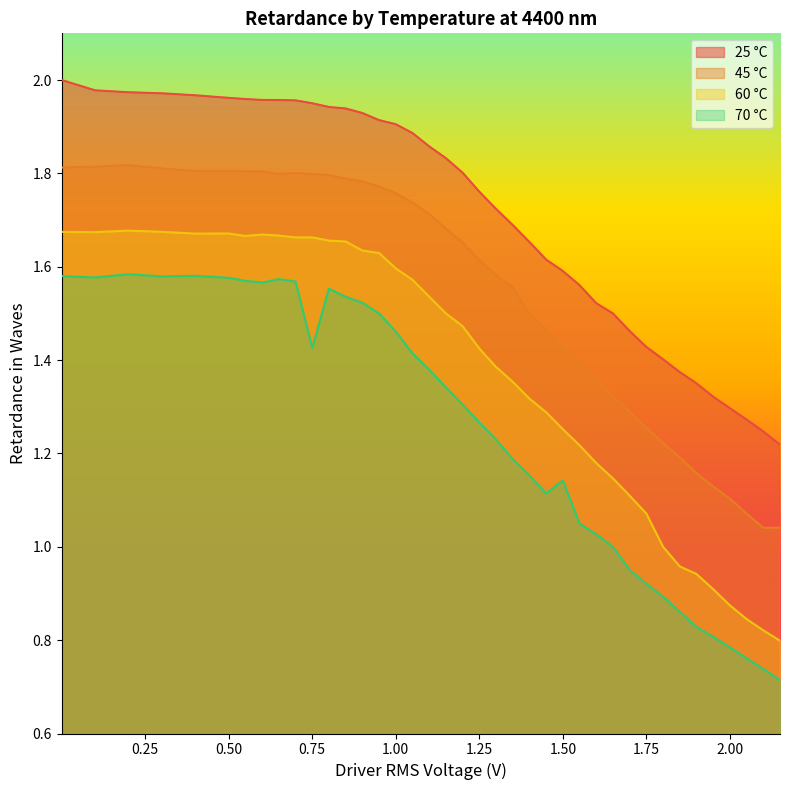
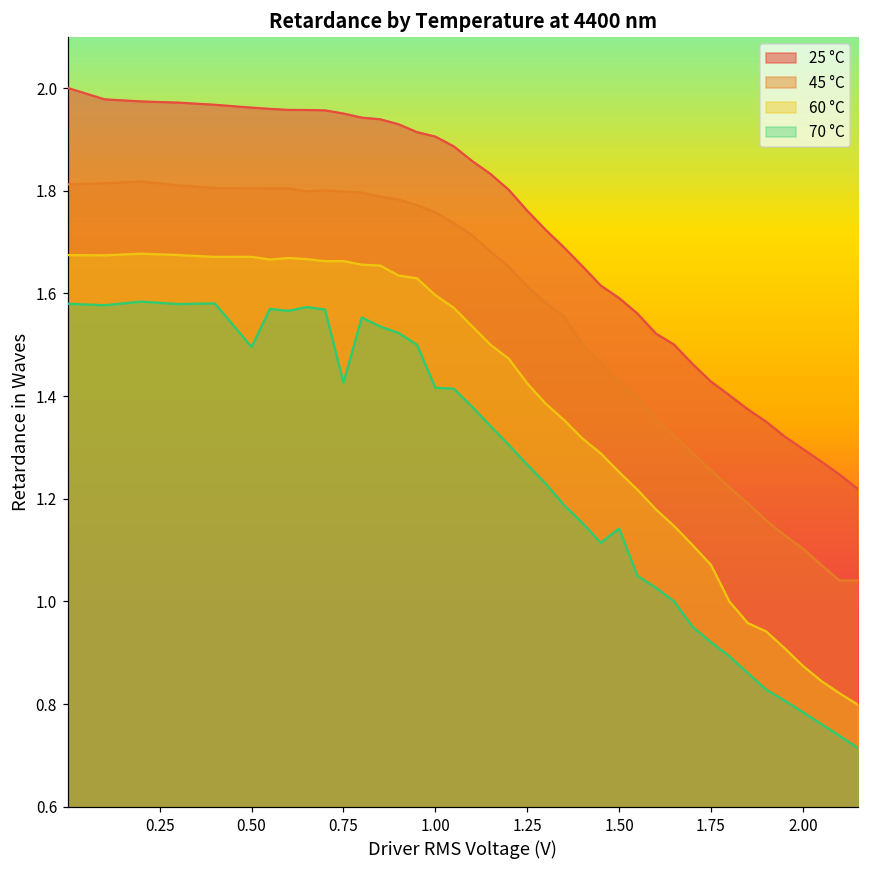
  {
    "70 °C": {
-     "0.50": 1.58,
+     "0.50": 1.50,
      "0.75": 1.43,
-     "1.00": 1.46,
+     "1.00": 1.42,
      "1.25": 1.27,
      "1.50": 1.14,
      "1.75": 0.92,
      "2.00": 0.78
    }
  }
